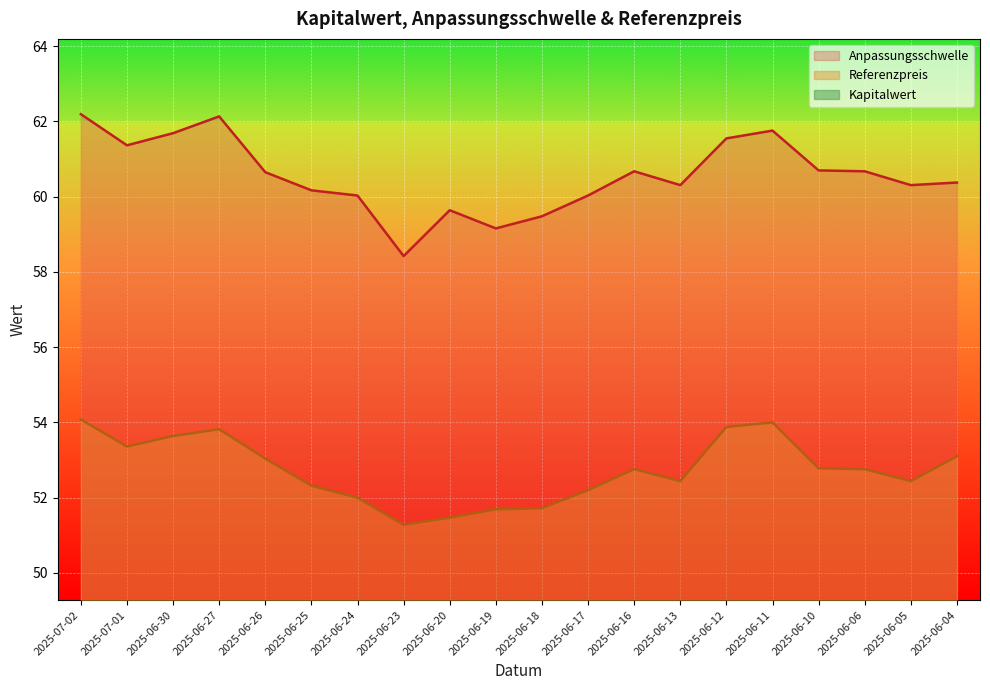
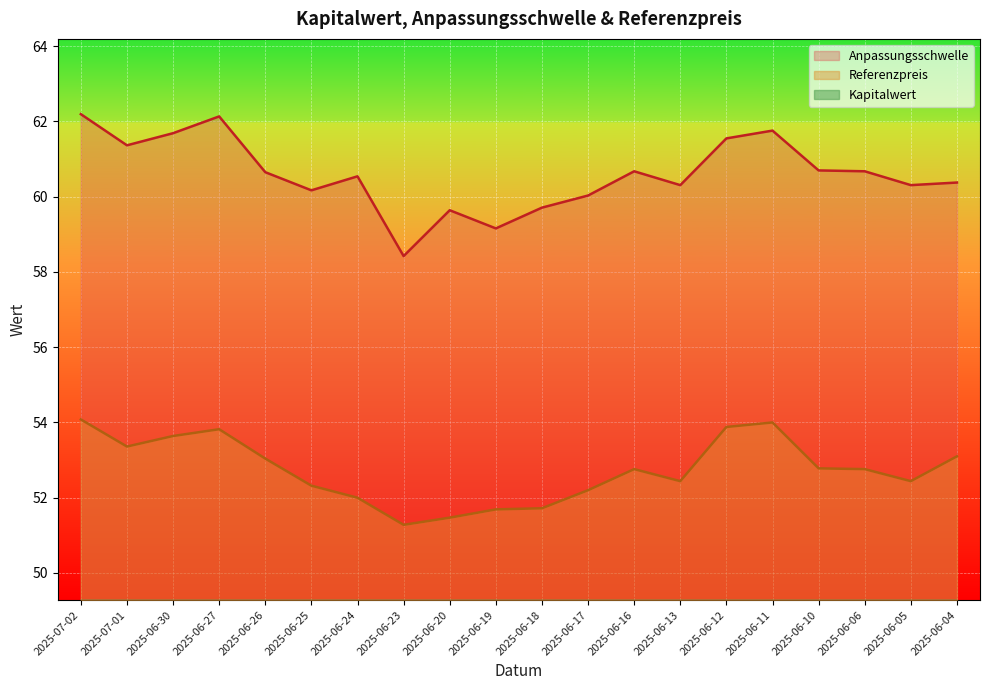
  {
    "Anpassungsschwelle": {
      "2025-07-02": 62.2,
      "2025-07-01": 61.4,
      "2025-06-30": 61.7,
      "2025-06-27": 62.1,
      "2025-06-26": 60.7,
      "2025-06-25": 60.2,
-     "2025-06-24": 60.0,
+     "2025-06-24": 60.5,
      "2025-06-23": 58.4,
      "2025-06-20": 59.6,
      "2025-06-19": 59.2,
-     "2025-06-18": 59.5,
+     "2025-06-18": 59.7,
      "2025-06-17": 60.0,
      "2025-06-16": 60.7,
      "2025-06-13": 60.3,
      "2025-06-12": 61.5,
      "2025-06-11": 61.8,
      "2025-06-10": 60.7,
      "2025-06-06": 60.7,
      "2025-06-05": 60.3,
      "2025-06-04": 60.4
    },
    "Referenzpreis": {
      "2025-07-02": 54.1,
      "2025-07-01": 53.4,
      "2025-06-30": 53.6,
      "2025-06-27": 53.8,
      "2025-06-26": 53.0,
      "2025-06-25": 52.3,
      "2025-06-24": 52.0,
      "2025-06-23": 51.3,
      "2025-06-20": 51.5,
      "2025-06-19": 51.7,
      "2025-06-18": 51.7,
      "2025-06-17": 52.2,
      "2025-06-16": 52.8,
      "2025-06-13": 52.4,
      "2025-06-12": 53.9,
      "2025-06-11": 54.0,
      "2025-06-10": 52.8,
      "2025-06-06": 52.8,
      "2025-06-05": 52.4,
      "2025-06-04": 53.1
    }
  }
